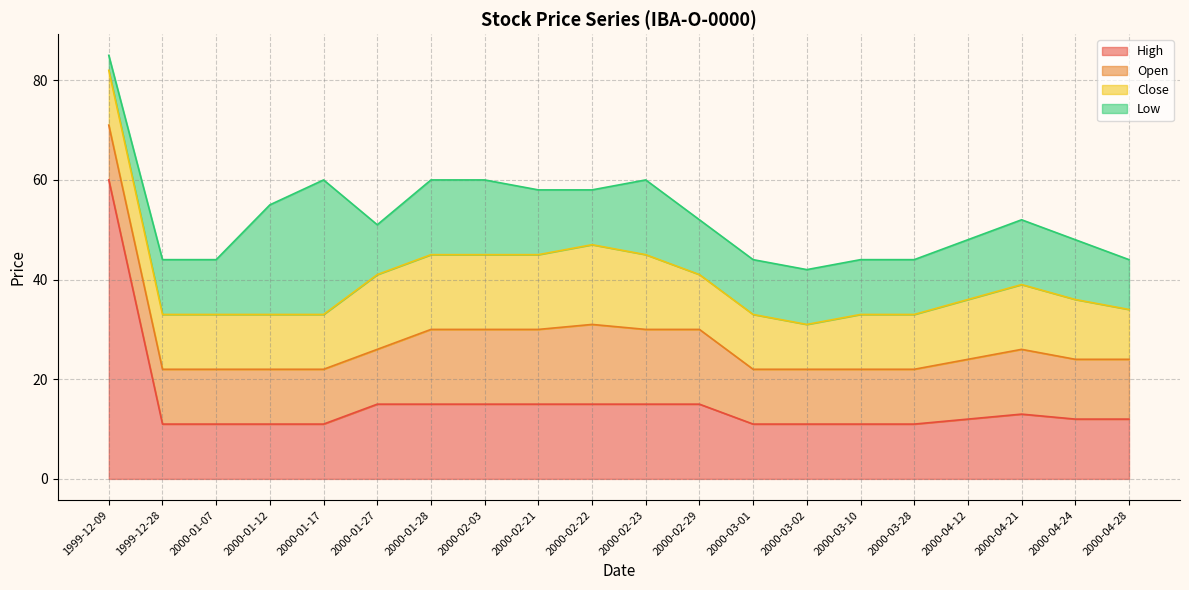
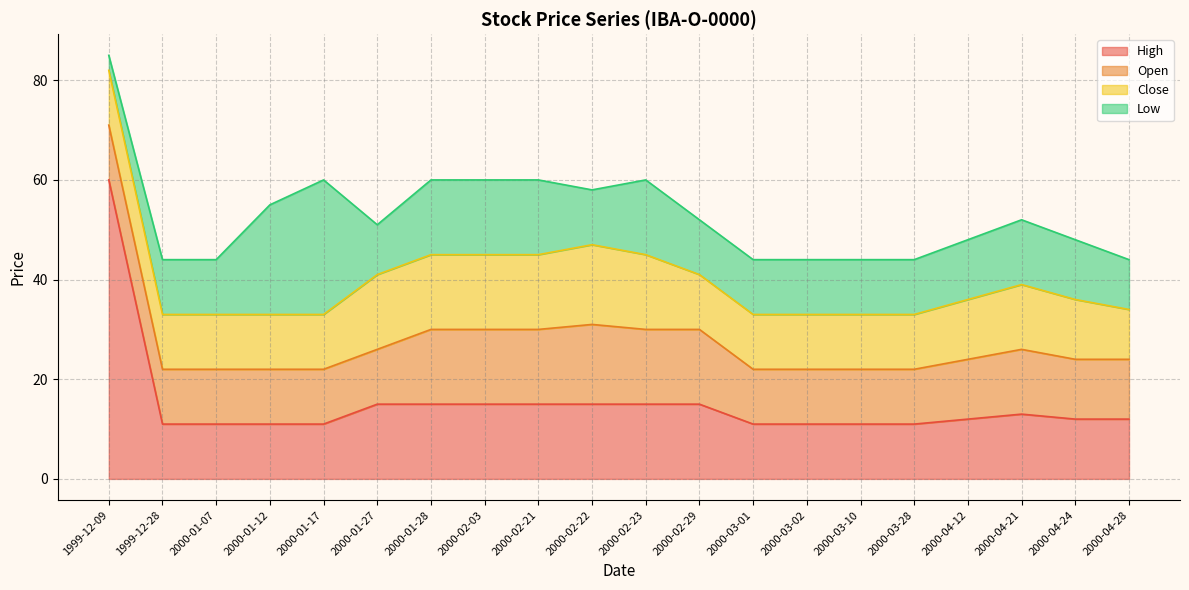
  {
    "Close": {
      "1999-12-09": 11,
      "1999-12-28": 11,
      "2000-01-07": 11,
      "2000-01-12": 11,
      "2000-01-17": 11,
      "2000-01-27": 15,
      "2000-01-28": 15,
      "2000-02-03": 15,
      "2000-02-21": 15,
      "2000-02-22": 16,
      "2000-02-23": 15,
      "2000-02-29": 11,
      "2000-03-01": 11,
-     "2000-03-02": 9,
+     "2000-03-02": 11,
      "2000-03-10": 11,
      "2000-03-28": 11,
      "2000-04-12": 12,
      "2000-04-21": 13,
      "2000-04-24": 12,
      "2000-04-28": 10
    },
    "Low": {
      "1999-12-09": 3,
      "1999-12-28": 11,
      "2000-01-07": 11,
      "2000-01-12": 22,
      "2000-01-17": 27,
      "2000-01-27": 10,
      "2000-01-28": 15,
      "2000-02-03": 15,
-     "2000-02-21": 13,
+     "2000-02-21": 15,
      "2000-02-22": 11,
      "2000-02-23": 15,
      "2000-02-29": 11,
      "2000-03-01": 11,
      "2000-03-02": 11,
      "2000-03-10": 11,
      "2000-03-28": 11,
      "2000-04-12": 12,
      "2000-04-21": 13,
      "2000-04-24": 12,
      "2000-04-28": 10
    }
  }
